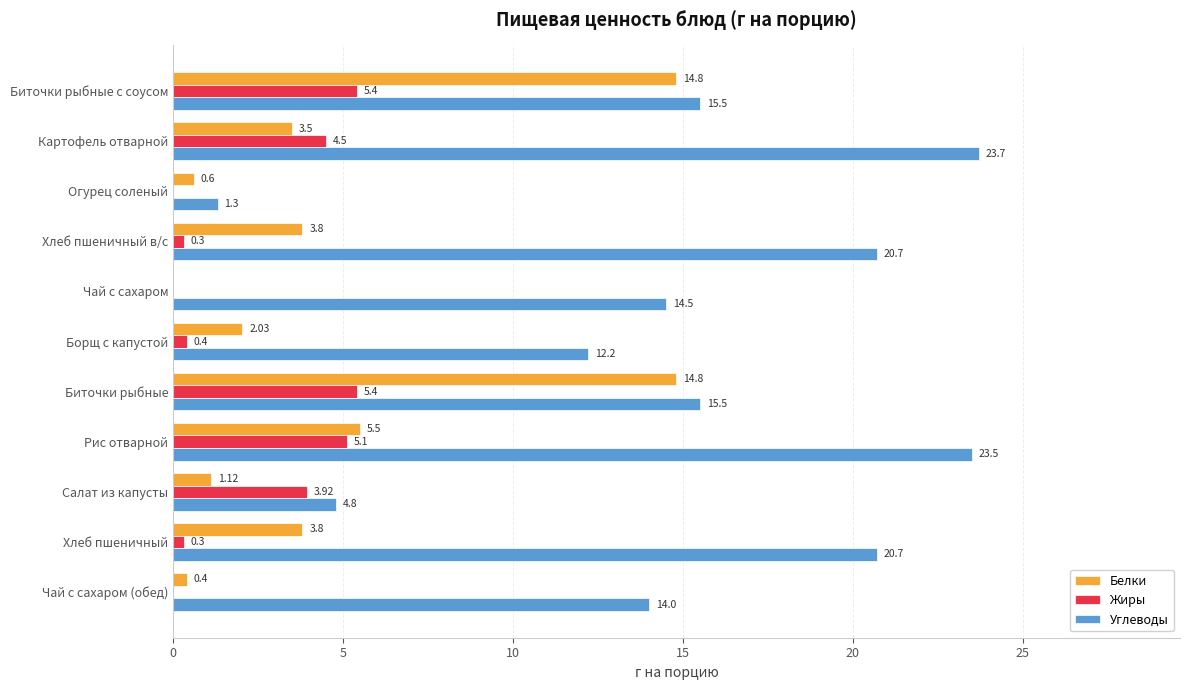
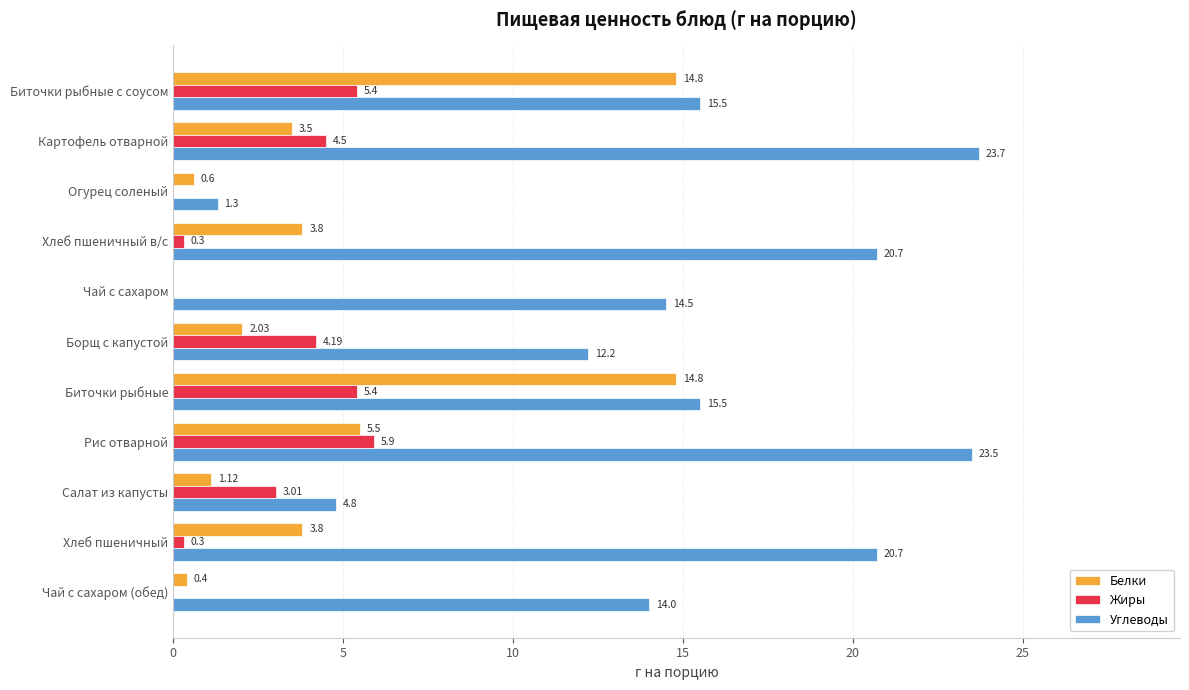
  {
    "Белки": {
      "Биточки рыбные с соусом": 14.8,
      "Картофель отварной": 3.5,
      "Огурец соленый": 0.6,
      "Хлеб пшеничный в/с": 3.8,
      "Борщ с капустой": 2.03,
      "Биточки рыбные": 14.8,
      "Рис отварной": 5.5,
      "Салат из капусты": 1.12,
      "Хлеб пшеничный": 3.8,
      "Чай с сахаром (обед)": 0.4
    },
    "Жиры": {
      "Биточки рыбные с соусом": 5.4,
      "Картофель отварной": 4.5,
      "Хлеб пшеничный в/с": 0.3,
-     "Борщ с капустой": 0.4,
+     "Борщ с капустой": 4.19,
      "Биточки рыбные": 5.4,
-     "Рис отварной": 5.1,
-     "Салат из капусты": 3.92,
+     "Рис отварной": 5.9,
+     "Салат из капусты": 3.01,
      "Хлеб пшеничный": 0.3
    },
    "Углеводы": {
      "Биточки рыбные с соусом": 15.5,
      "Картофель отварной": 23.7,
      "Огурец соленый": 1.3,
      "Хлеб пшеничный в/с": 20.7,
      "Чай с сахаром": 14.5,
      "Борщ с капустой": 12.2,
      "Биточки рыбные": 15.5,
      "Рис отварной": 23.5,
      "Салат из капусты": 4.8,
      "Хлеб пшеничный": 20.7,
      "Чай с сахаром (обед)": 14.0
    }
  }
